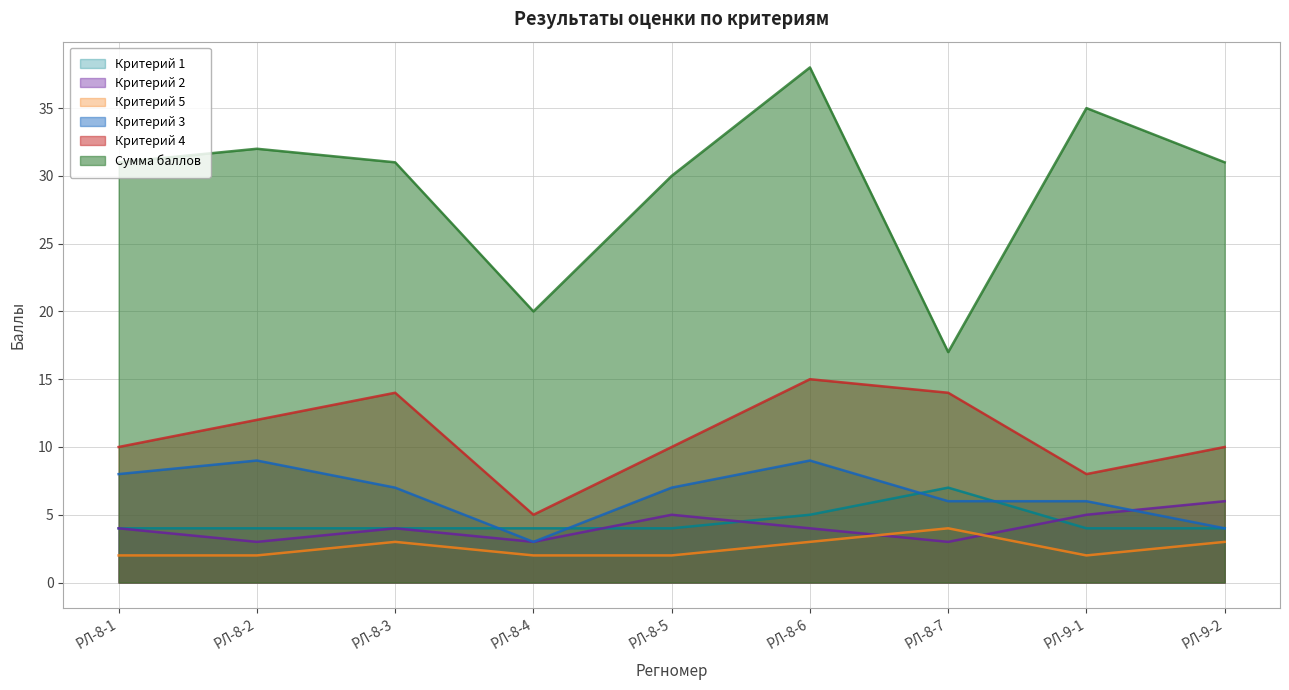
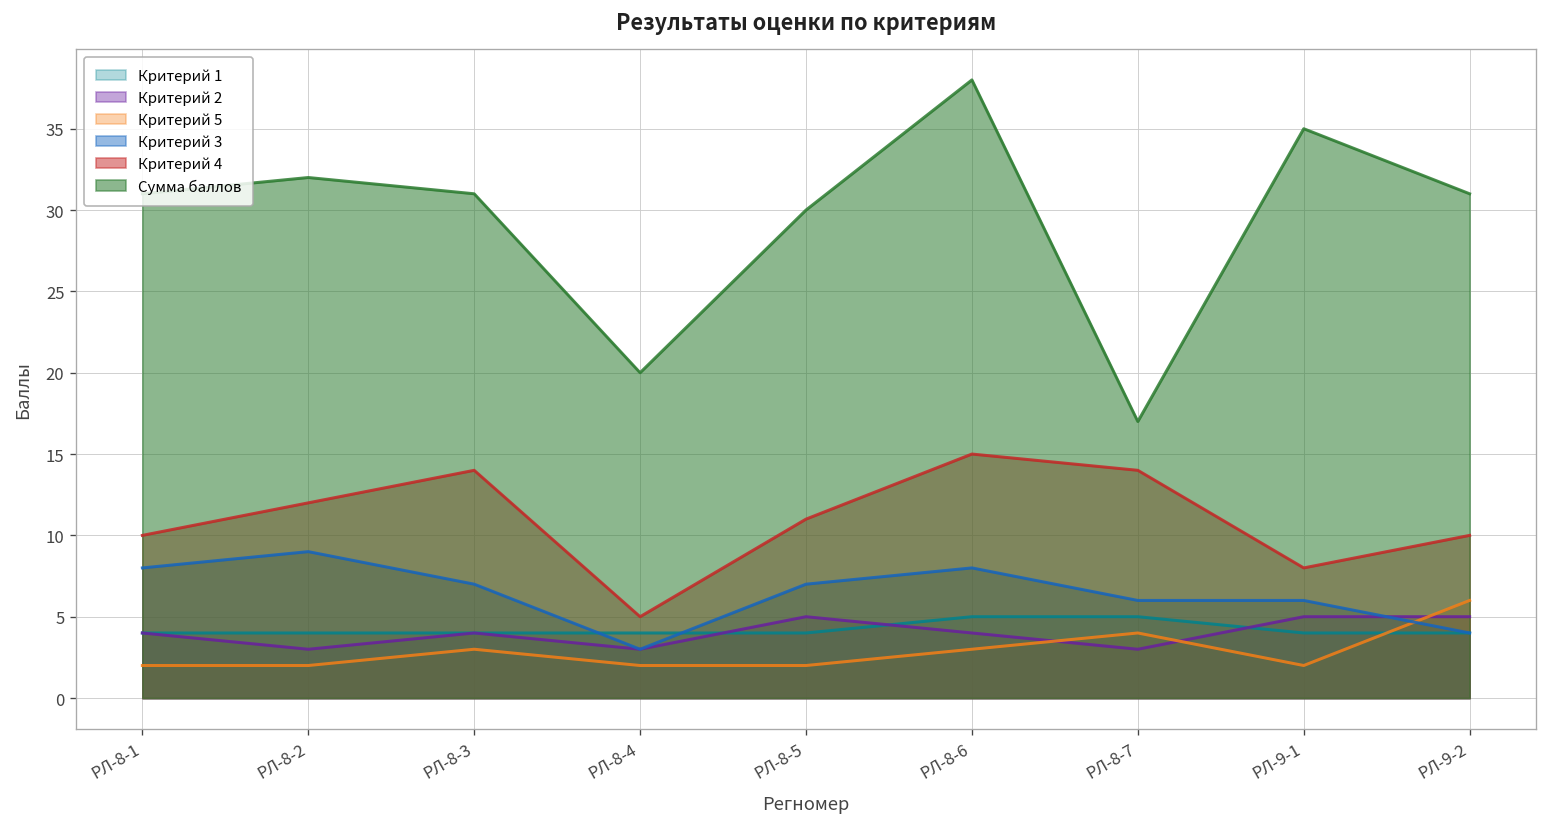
  {
    "Критерий 1": {
      "РЛ-8-2": 4,
      "РЛ-8-4": 4,
      "РЛ-8-5": 4,
      "РЛ-8-6": 5,
-     "РЛ-8-7": 7,
+     "РЛ-8-7": 5,
      "РЛ-9-1": 4
    },
    "Критерий 2": {
      "РЛ-8-2": 3,
      "РЛ-8-5": 5,
      "РЛ-8-6": 4,
      "РЛ-8-7": 3,
      "РЛ-9-1": 5,
-     "РЛ-9-2": 6
+     "РЛ-9-2": 5
    },
    "Критерий 5": {
      "РЛ-8-1": 2,
      "РЛ-8-2": 2,
      "РЛ-8-3": 3,
      "РЛ-8-4": 2,
      "РЛ-8-5": 2,
      "РЛ-8-6": 3,
      "РЛ-8-7": 4,
      "РЛ-9-1": 2,
-     "РЛ-9-2": 3
+     "РЛ-9-2": 6
    },
    "Критерий 3": {
      "РЛ-8-1": 8,
      "РЛ-8-2": 9,
      "РЛ-8-3": 7,
      "РЛ-8-5": 7,
-     "РЛ-8-6": 9,
+     "РЛ-8-6": 8,
      "РЛ-8-7": 6,
      "РЛ-9-1": 6
    },
    "Критерий 4": {
      "РЛ-8-1": 10,
      "РЛ-8-2": 12,
      "РЛ-8-3": 14,
      "РЛ-8-4": 5,
-     "РЛ-8-5": 10,
+     "РЛ-8-5": 11,
      "РЛ-8-6": 15,
      "РЛ-8-7": 14,
      "РЛ-9-1": 8,
      "РЛ-9-2": 10
    },
    "Сумма баллов": {
      "РЛ-8-2": 32,
      "РЛ-8-3": 31,
      "РЛ-8-4": 20,
      "РЛ-8-5": 30,
      "РЛ-8-6": 38,
      "РЛ-8-7": 17,
      "РЛ-9-1": 35,
      "РЛ-9-2": 31
    }
  }
